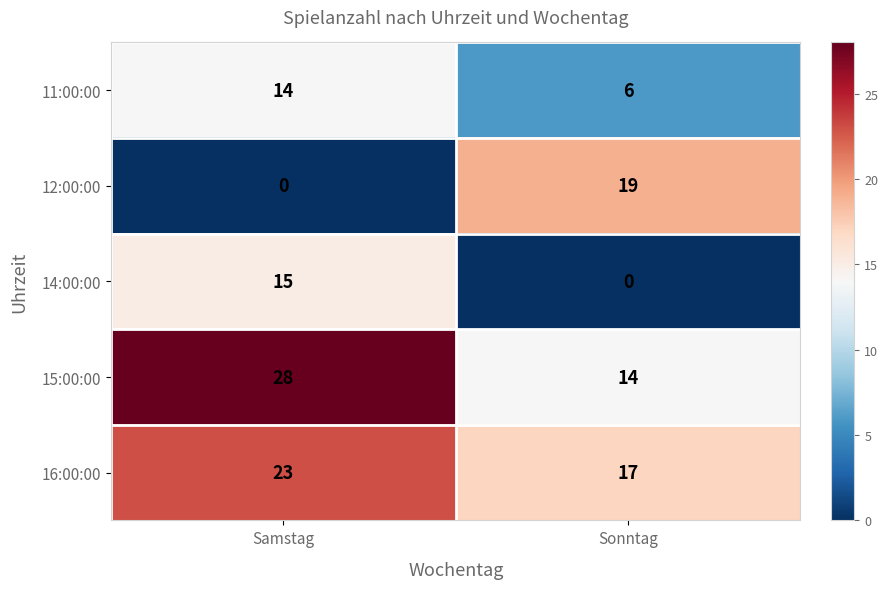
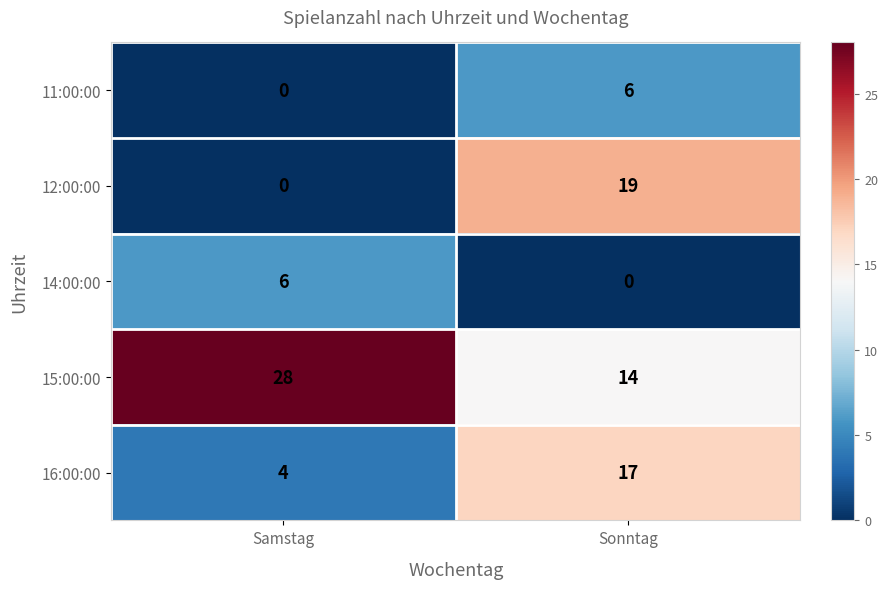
  {
    "11:00:00": {
-     "Samstag": 14,
+     "Samstag": 0,
      "Sonntag": 6
    },
    "12:00:00": {
      "Samstag": 0,
      "Sonntag": 19
    },
    "14:00:00": {
-     "Samstag": 15,
+     "Samstag": 6,
      "Sonntag": 0
    },
    "15:00:00": {
      "Samstag": 28,
      "Sonntag": 14
    },
    "16:00:00": {
-     "Samstag": 23,
+     "Samstag": 4,
      "Sonntag": 17
    }
  }
